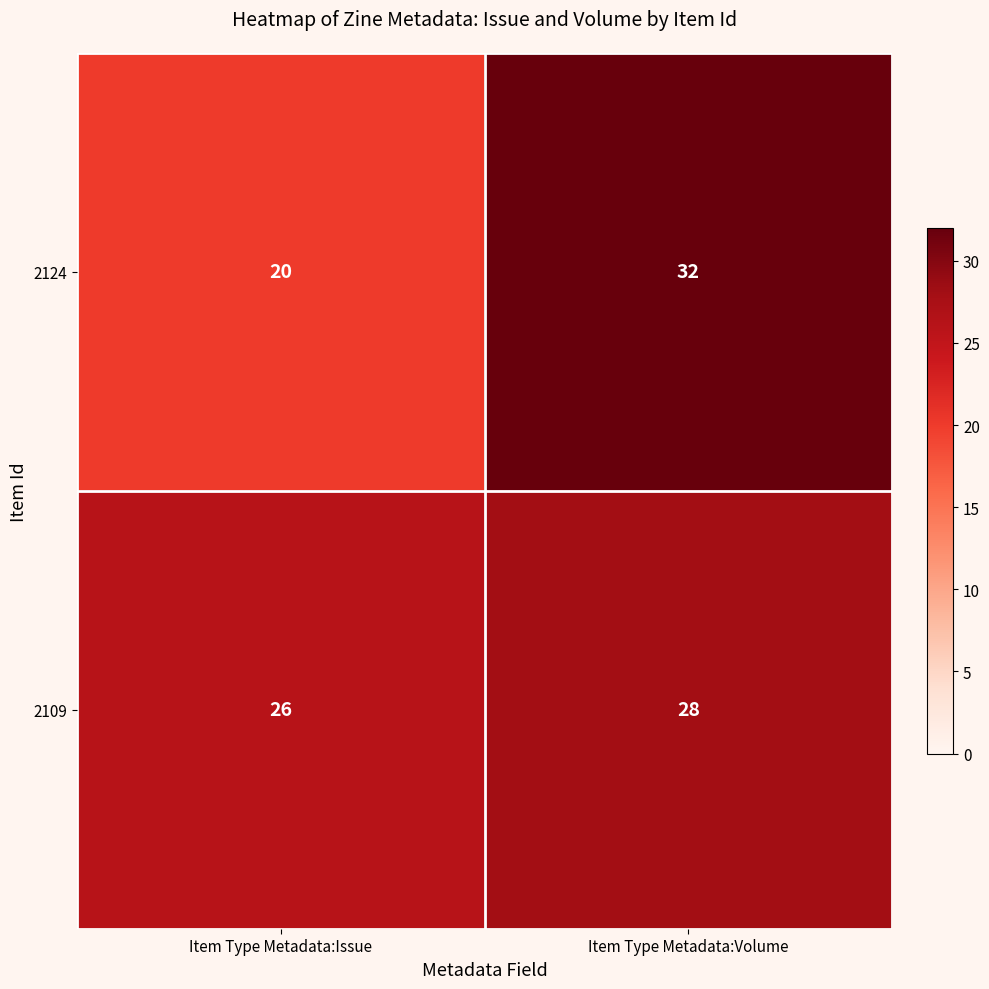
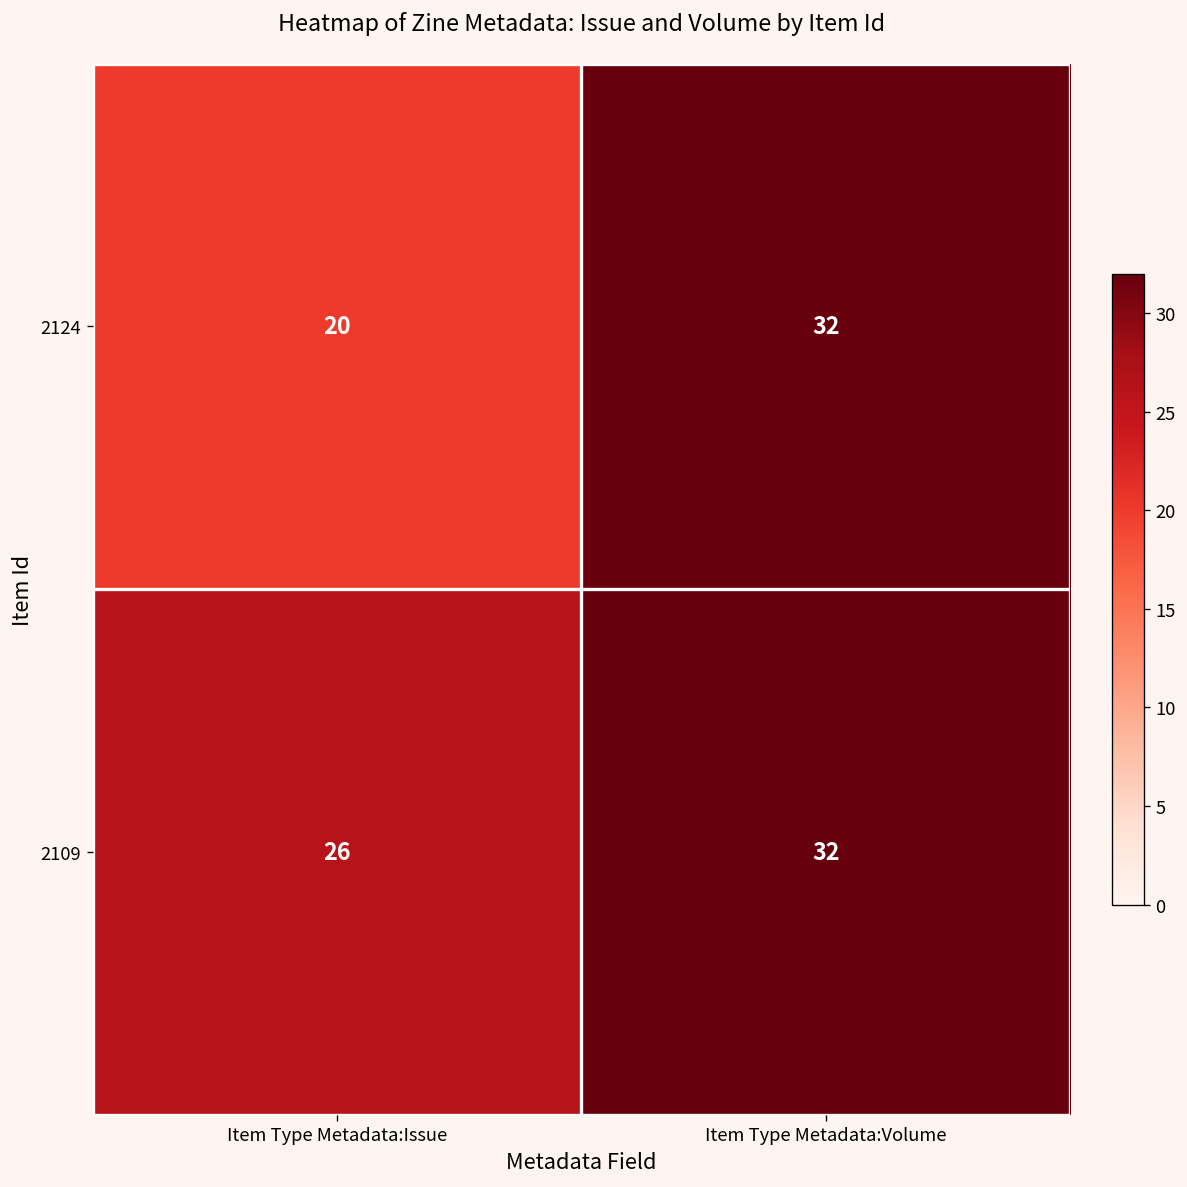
  {
    "2124": {
      "Item Type Metadata:Issue": 20,
      "Item Type Metadata:Volume": 32
    },
    "2109": {
      "Item Type Metadata:Issue": 26,
-     "Item Type Metadata:Volume": 28
+     "Item Type Metadata:Volume": 32
    }
  }
